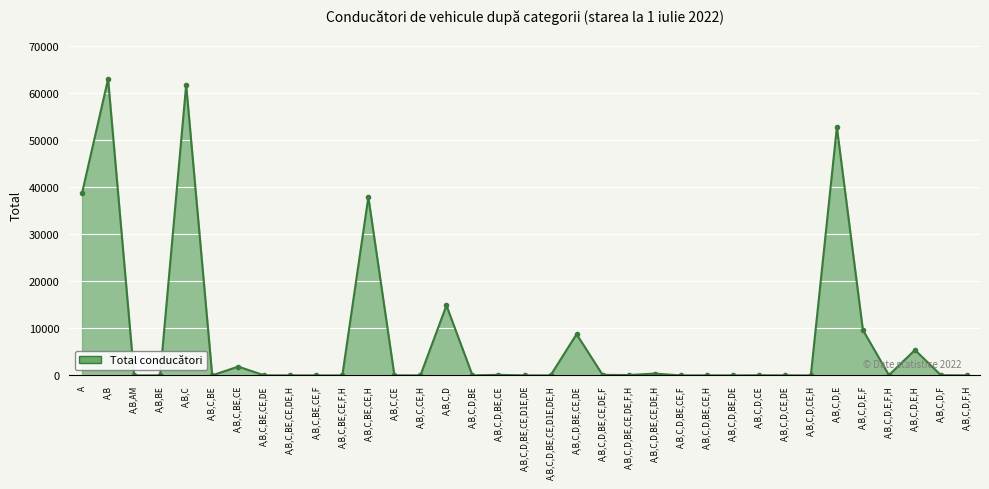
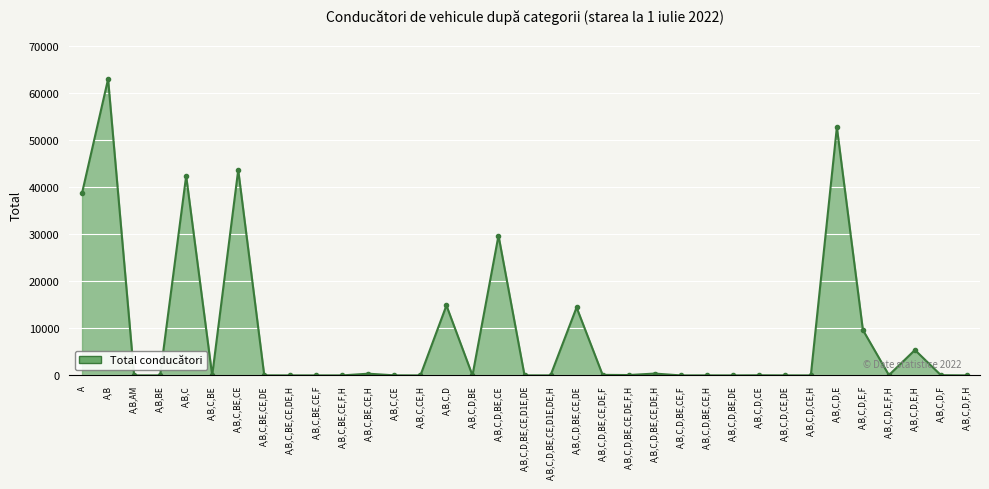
  {
    "A": 39000,
    "A,B": 63000,
    "A,B,AM": 0,
    "A,B,BE": 0,
-   "A,B,C": 62000,
+   "A,B,C": 42000,
    "A,B,C,BE": 0,
-   "A,B,C,BE,CE": 2000,
+   "A,B,C,BE,CE": 44000,
    "A,B,C,BE,CE,DE": 0,
    "A,B,C,BE,CE,DE,H": 0,
    "A,B,C,BE,CE,F": 0,
    "A,B,C,BE,CE,F,H": 0,
-   "A,B,C,BE,CE,H": 38000,
+   "A,B,C,BE,CE,H": 0,
    "A,B,C,CE": 0,
    "A,B,C,CE,H": 0,
    "A,B,C,D": 15000,
    "A,B,C,D,BE": 0,
-   "A,B,C,D,BE,CE": 0,
+   "A,B,C,D,BE,CE": 30000,
    "A,B,C,D,BE,CE,D1E,DE": 0,
    "A,B,C,D,BE,CE,D1E,DE,H": 0,
-   "A,B,C,D,BE,CE,DE": 9000,
+   "A,B,C,D,BE,CE,DE": 14000,
    "A,B,C,D,BE,CE,DE,F": 0,
    "A,B,C,D,BE,CE,DE,F,H": 0,
    "A,B,C,D,BE,CE,DE,H": 0,
    "A,B,C,D,BE,CE,F": 0,
    "A,B,C,D,BE,CE,H": 0,
    "A,B,C,D,BE,DE": 0,
    "A,B,C,D,CE": 0,
    "A,B,C,D,CE,DE": 0,
    "A,B,C,D,CE,H": 0,
    "A,B,C,D,E": 53000,
    "A,B,C,D,E,F": 10000,
    "A,B,C,D,E,H": 5000,
    "A,B,C,D,F,H": 0
  }
